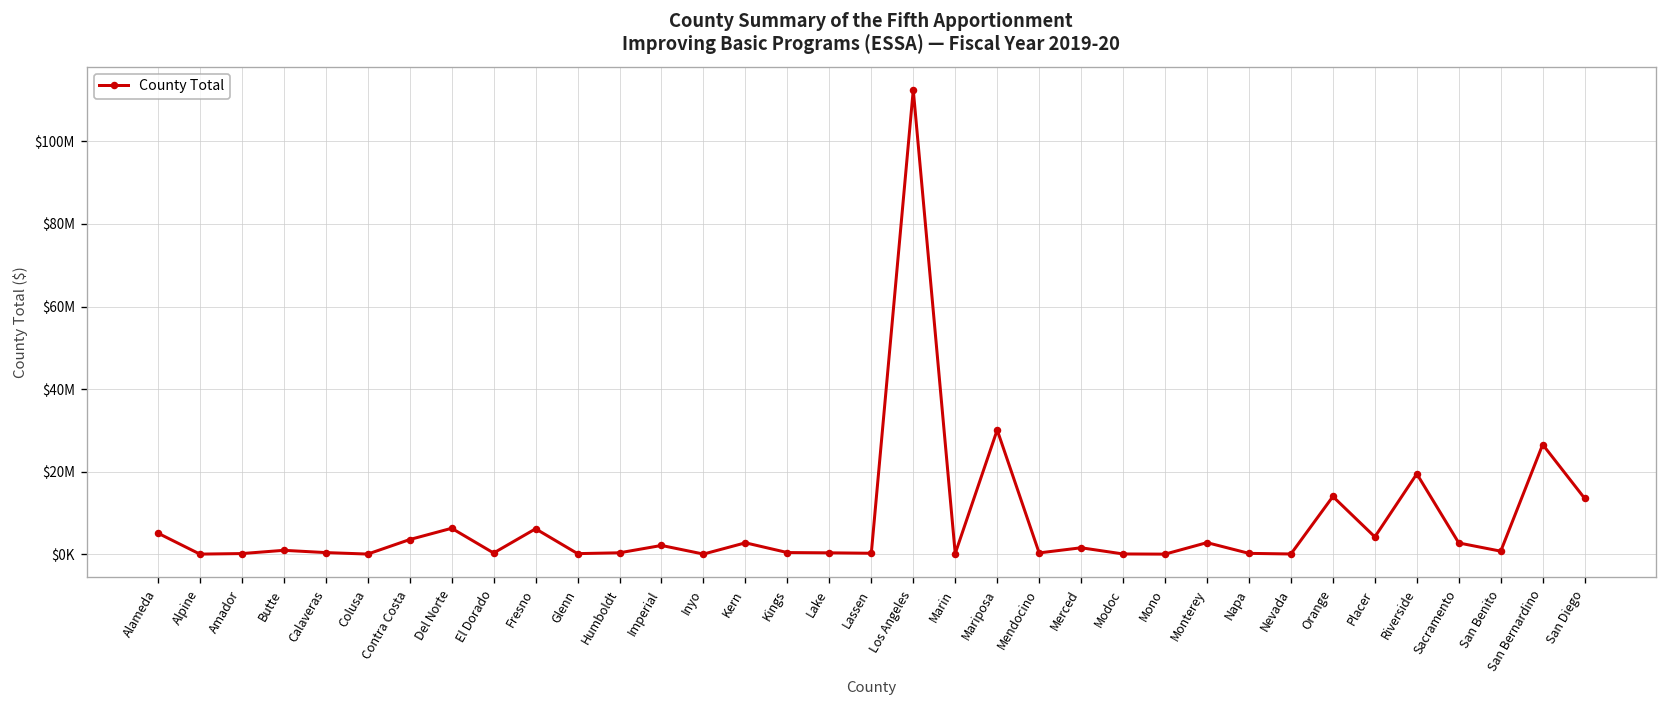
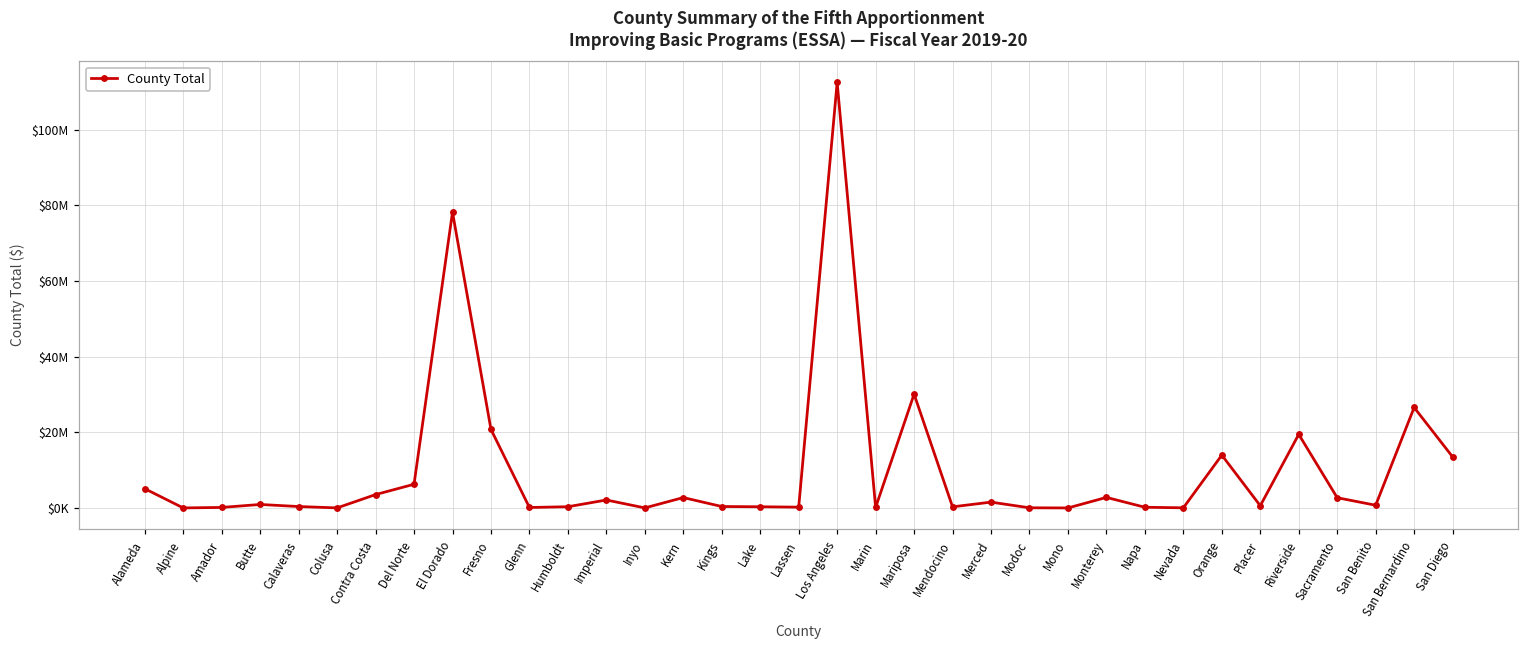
  {
    "Alameda": "$5000000",
    "Alpine": "$0",
    "Amador": "$0",
    "Butte": "$1000000",
    "Calaveras": "$0",
    "Colusa": "$0",
    "Contra Costa": "$4000000",
    "Del Norte": "$6000000",
-   "El Dorado": "$0",
-   "Fresno": "$6000000",
+   "El Dorado": "$78000000",
+   "Fresno": "$21000000",
    "Glenn": "$0",
    "Humboldt": "$0",
    "Imperial": "$2000000",
    "Inyo": "$0",
    "Kern": "$3000000",
    "Kings": "$0",
    "Lake": "$0",
    "Lassen": "$0",
    "Los Angeles": "$112000000",
    "Marin": "$0",
    "Mariposa": "$30000000",
    "Mendocino": "$0",
    "Merced": "$2000000",
    "Modoc": "$0",
    "Mono": "$0",
    "Monterey": "$3000000",
    "Napa": "$0",
    "Nevada": "$0",
    "Orange": "$14000000",
-   "Placer": "$4000000",
+   "Placer": "$1000000",
    "Riverside": "$19000000",
    "Sacramento": "$3000000",
    "San Benito": "$1000000",
    "San Bernardino": "$27000000",
    "San Diego": "$14000000"
  }
